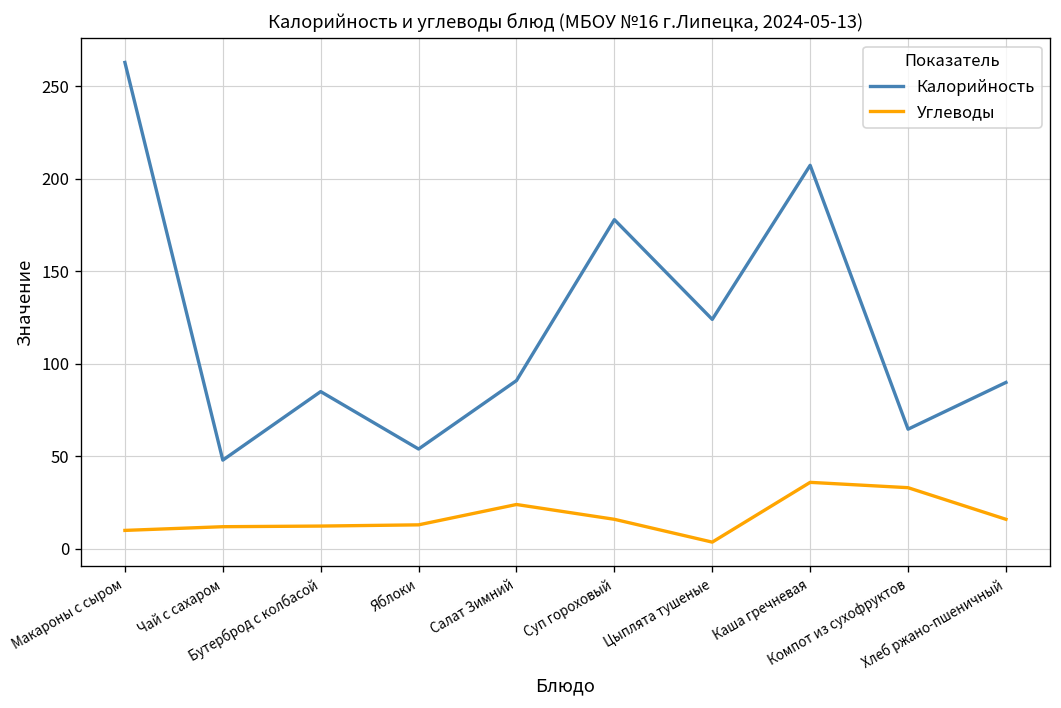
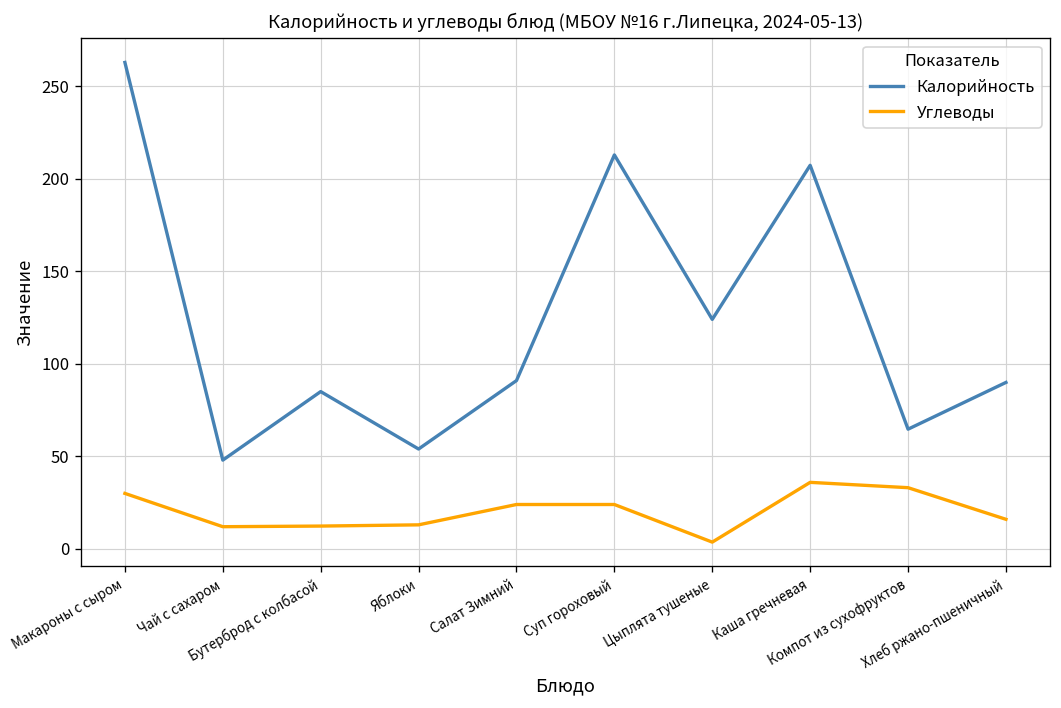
  {
    "Калорийность": {
      "Макароны с сыром": 263,
      "Чай с сахаром": 48,
      "Бутерброд с колбасой": 85,
      "Яблоки": 54,
      "Салат Зимний": 91,
-     "Суп гороховый": 178,
+     "Суп гороховый": 213,
      "Цыплята тушеные": 124,
      "Каша гречневая": 207,
      "Компот из сухофруктов": 65,
      "Хлеб ржано-пшеничный": 90
    },
    "Углеводы": {
-     "Макароны с сыром": 10,
+     "Макароны с сыром": 30,
      "Чай с сахаром": 12,
      "Бутерброд с колбасой": 12,
      "Яблоки": 13,
      "Салат Зимний": 24,
-     "Суп гороховый": 16,
+     "Суп гороховый": 24,
      "Цыплята тушеные": 4,
      "Каша гречневая": 36,
      "Компот из сухофруктов": 33,
      "Хлеб ржано-пшеничный": 16
    }
  }
